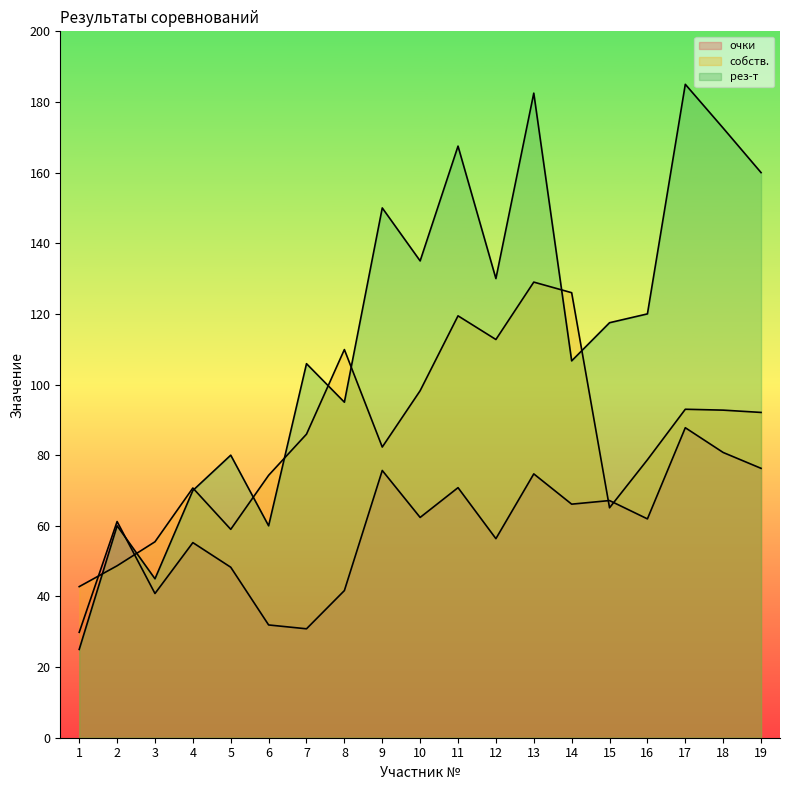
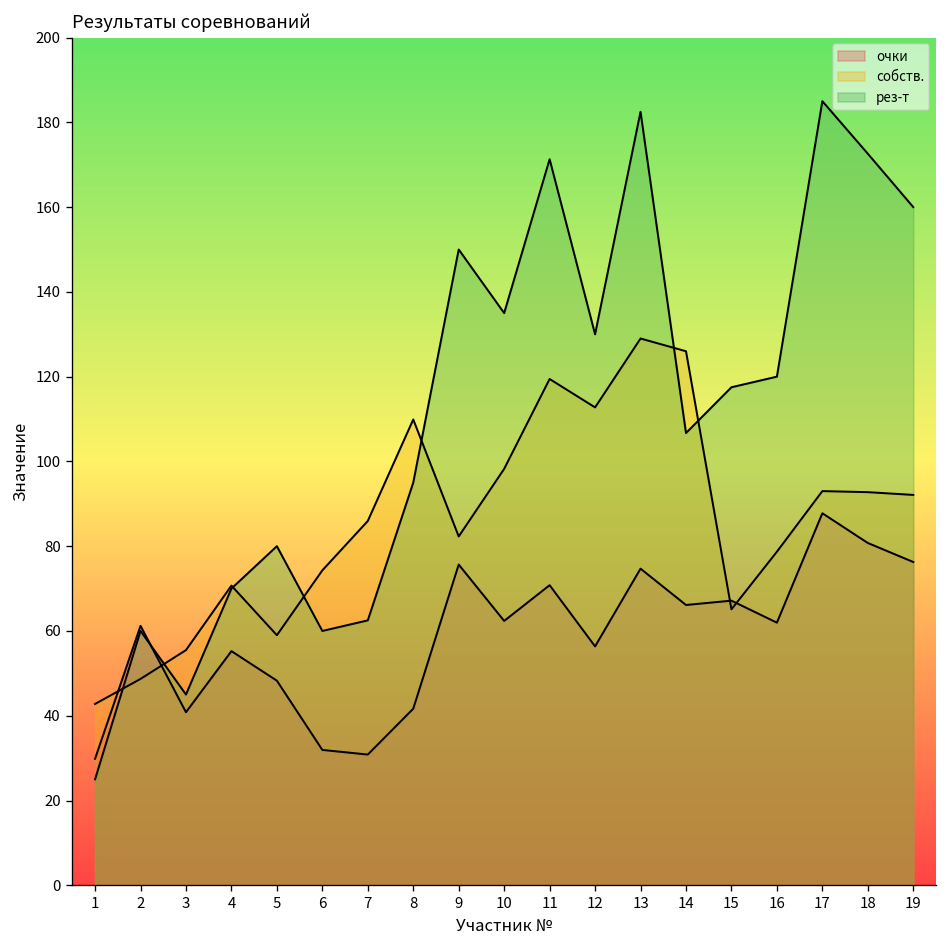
  {
    "рез-т": {
      "1": 25,
      "2": 60,
      "3": 45,
      "5": 80,
      "6": 60,
-     "7": 106,
+     "7": 63,
      "8": 95,
      "9": 150,
      "10": 135,
-     "11": 168,
+     "11": 171,
      "12": 130,
      "13": 183,
      "14": 107,
      "15": 118,
      "16": 120,
      "17": 185,
      "18": 173,
      "19": 160
    }
  }
